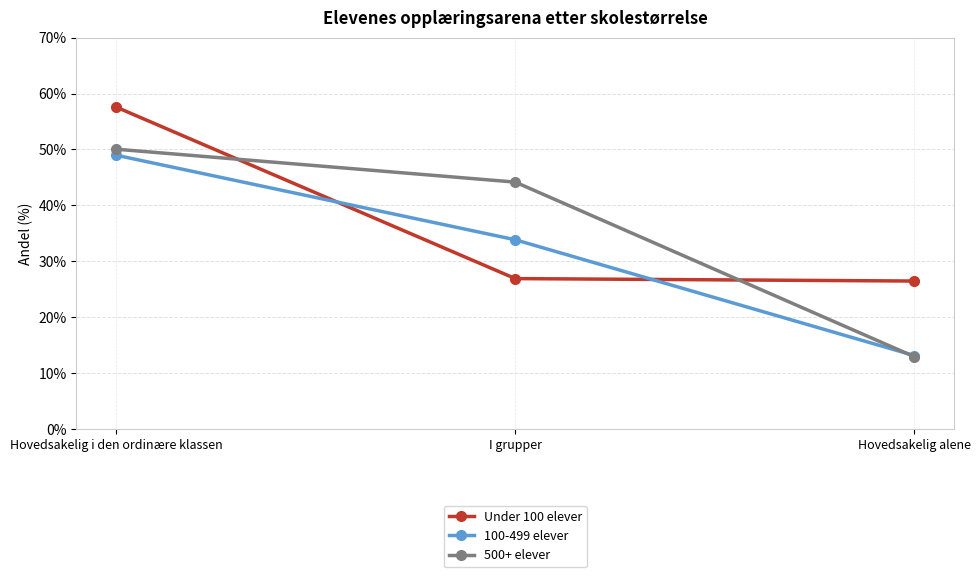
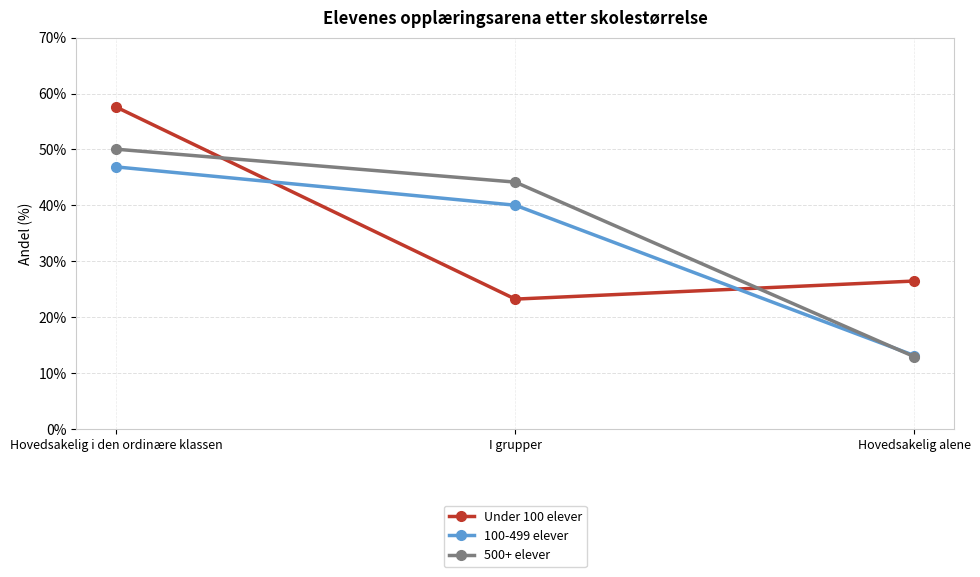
  {
    "Under 100 elever": {
      "Hovedsakelig i den ordinære klassen": "58%",
-     "I grupper": "27%",
+     "I grupper": "23%",
      "Hovedsakelig alene": "26%"
    },
    "100-499 elever": {
-     "Hovedsakelig i den ordinære klassen": "49%",
-     "I grupper": "34%"
+     "Hovedsakelig i den ordinære klassen": "47%",
+     "I grupper": "40%"
    },
    "500+ elever": {
      "Hovedsakelig i den ordinære klassen": "50%",
      "I grupper": "44%"
    }
  }
